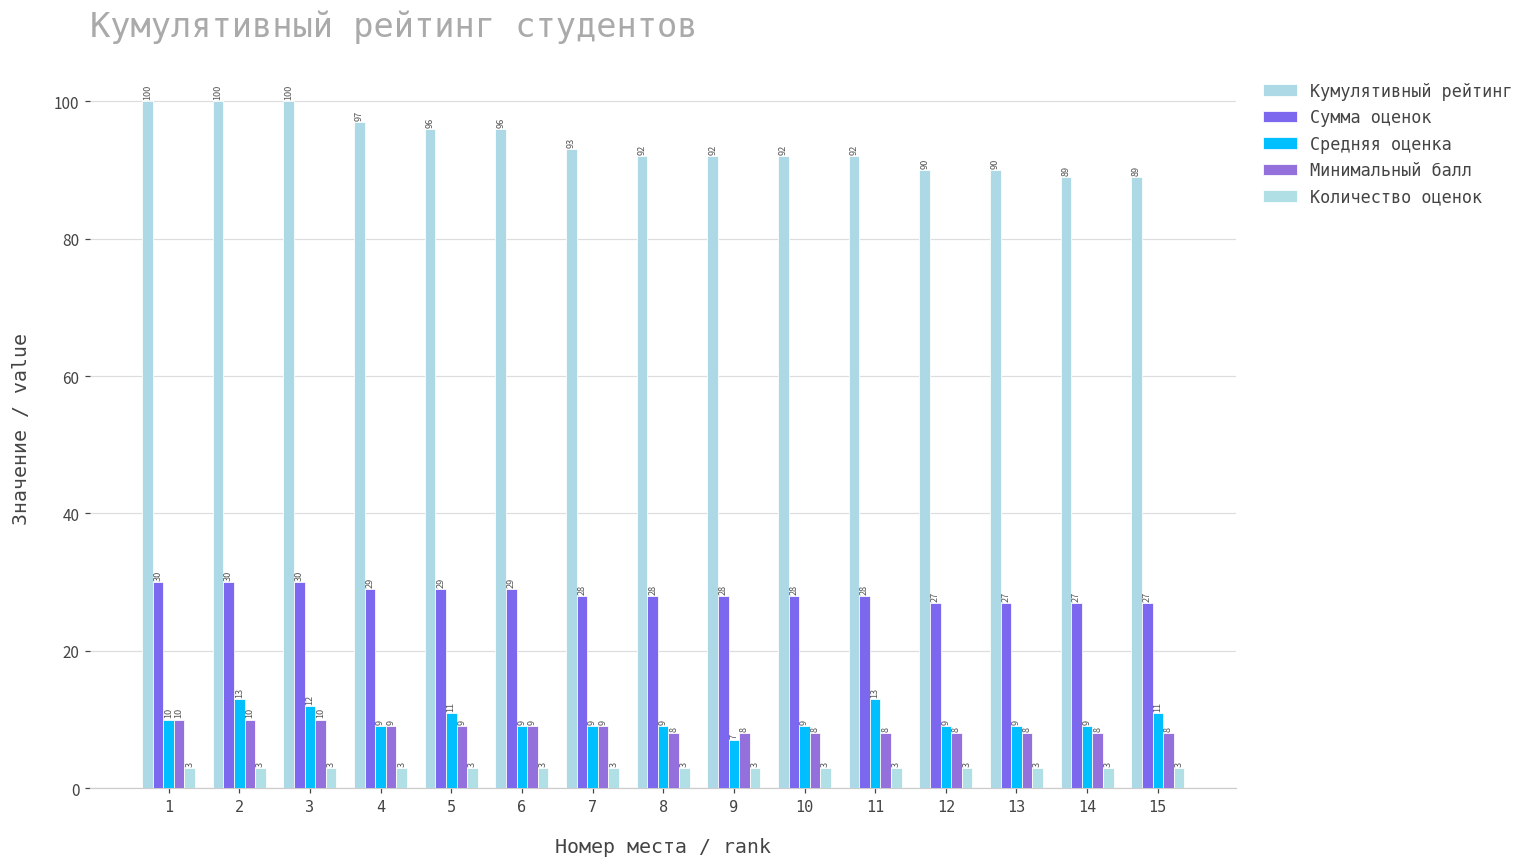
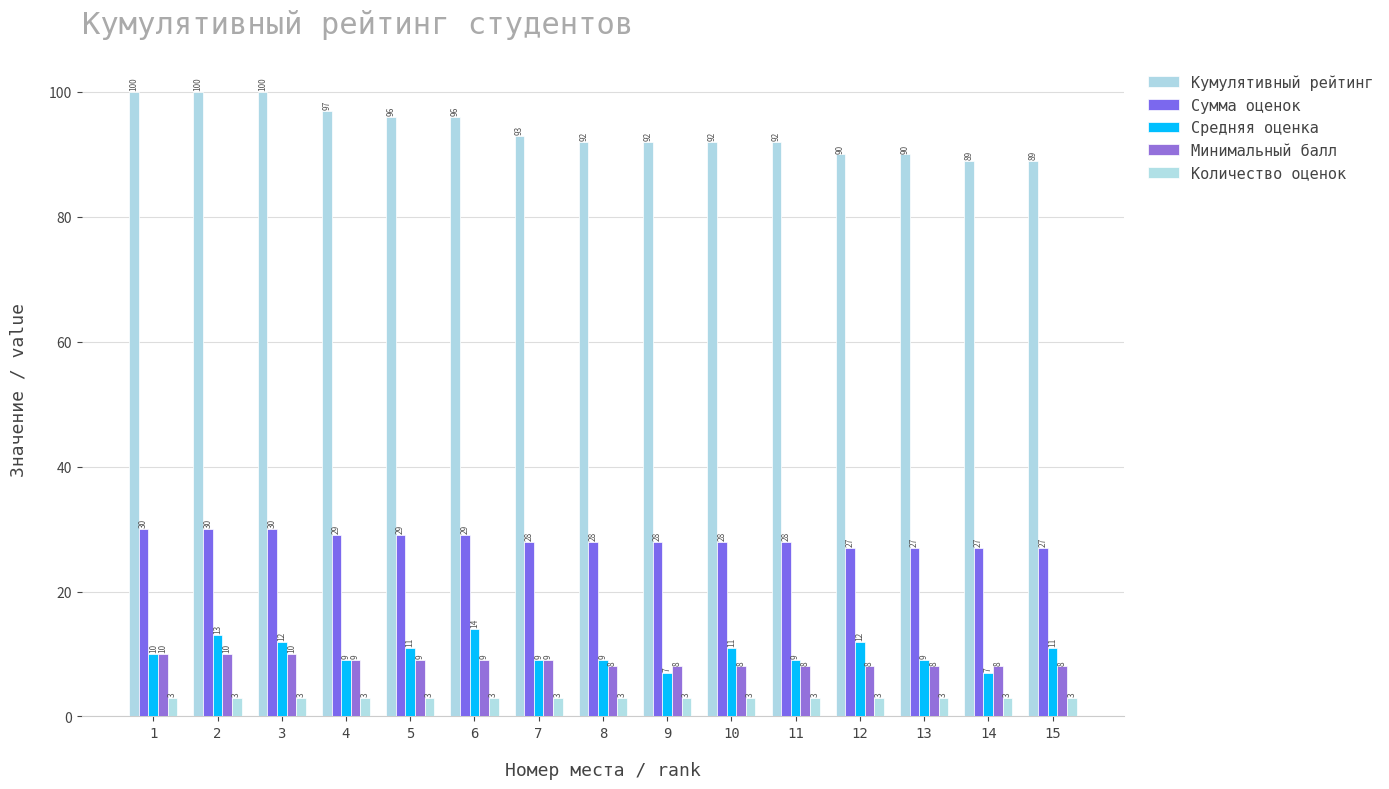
  {
    "Средняя оценка": {
      "1": 10,
      "2": 13,
      "3": 12,
      "4": 9,
      "5": 11,
-     "6": 9,
+     "6": 14,
      "7": 9,
      "8": 9,
      "9": 7,
-     "10": 9,
-     "11": 13,
-     "12": 9,
+     "10": 11,
+     "11": 9,
+     "12": 12,
      "13": 9,
-     "14": 9,
+     "14": 7,
      "15": 11
    }
  }
